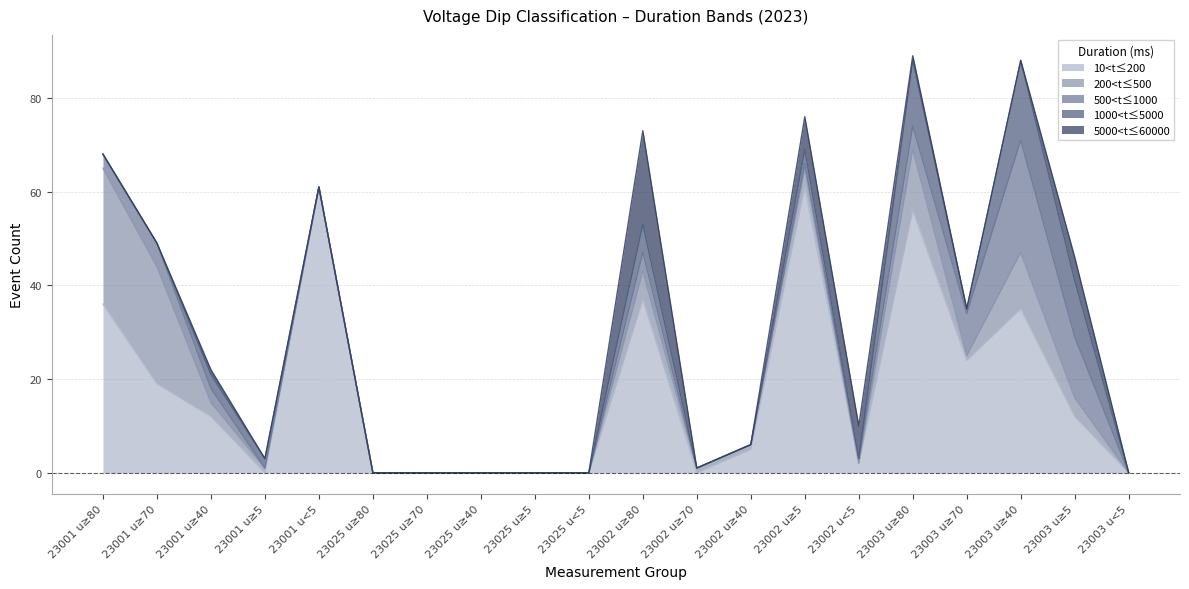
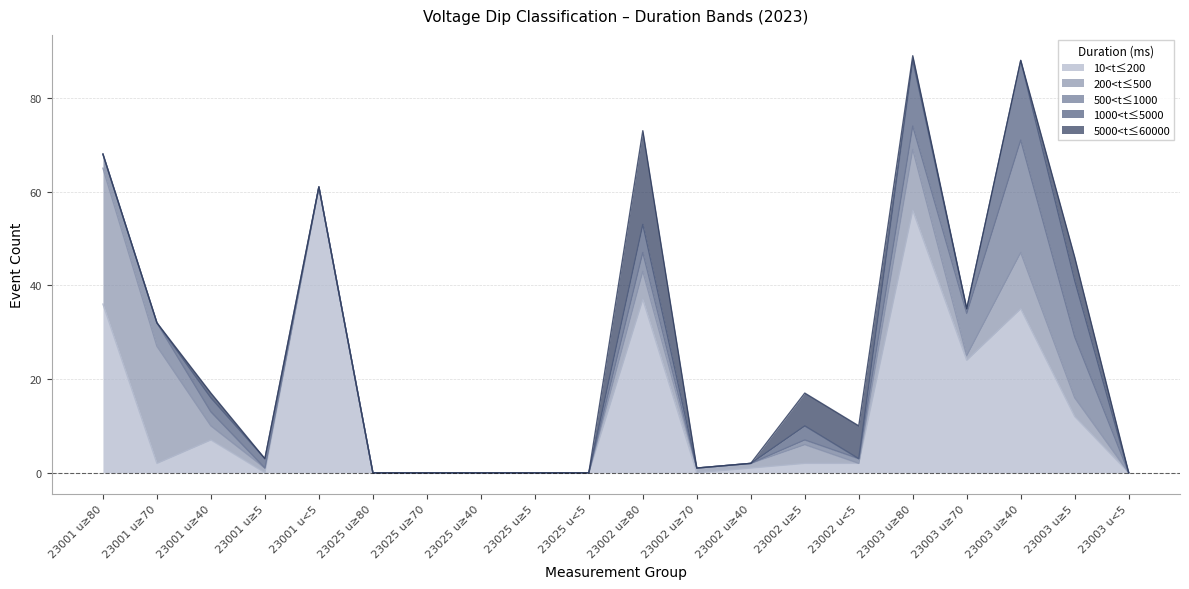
  {
    "10<t≤200": {
      "23001 u≥80": 36,
-     "23001 u≥70": 19,
-     "23001 u≥40": 12,
+     "23001 u≥70": 2,
+     "23001 u≥40": 7,
      "23001 u≥5": 0,
      "23002 u≥80": 37,
      "23002 u≥70": 0,
-     "23002 u≥40": 5,
-     "23002 u≥5": 61,
+     "23002 u≥40": 1,
+     "23002 u≥5": 2,
      "23003 u≥80": 56,
      "23003 u≥70": 24,
      "23003 u≥40": 35,
      "23003 u≥5": 12
    }
  }
